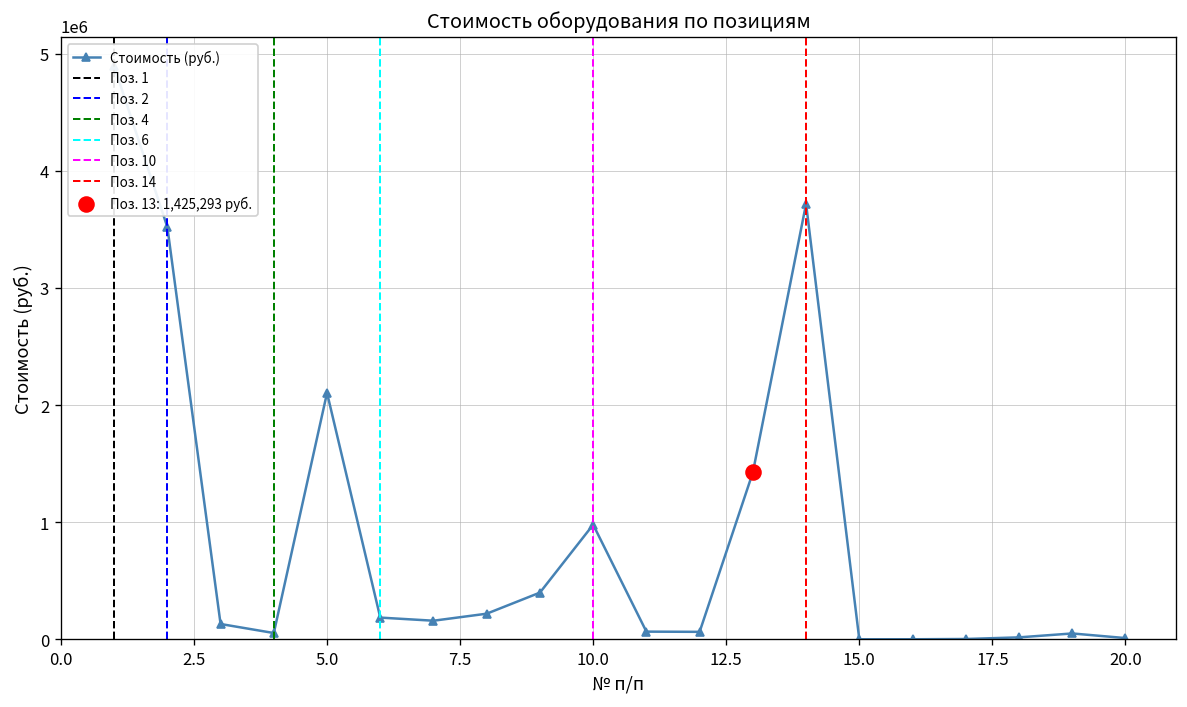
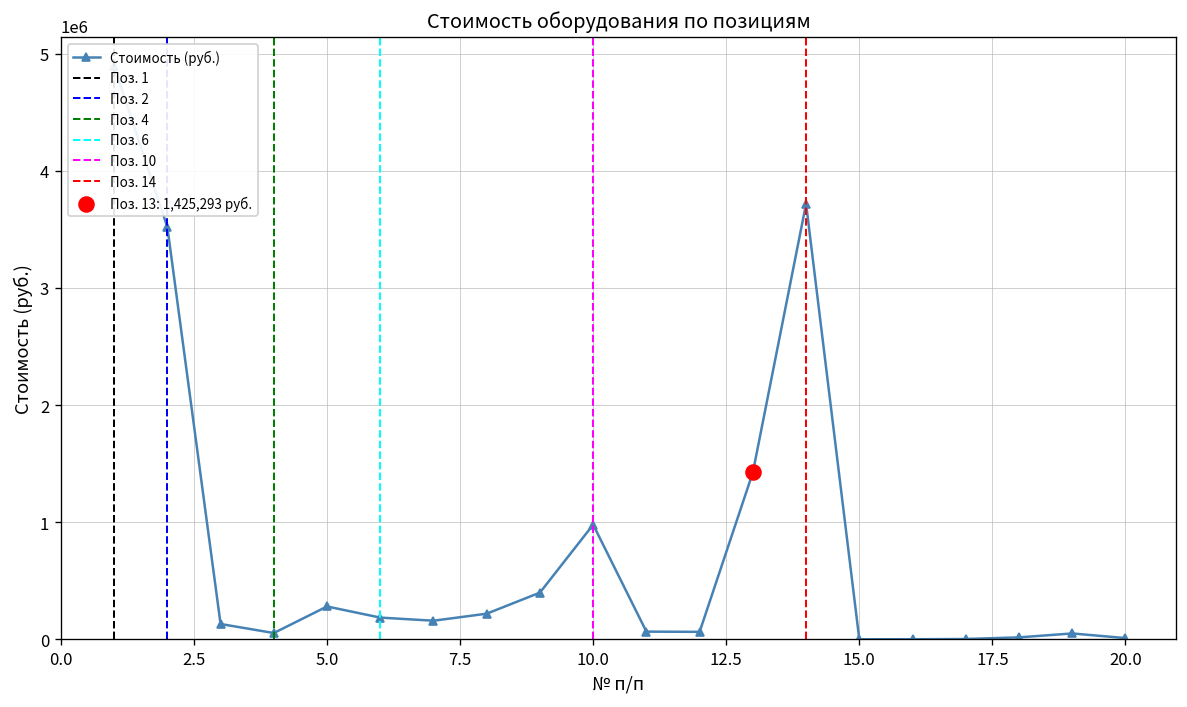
  {
    "Стоимость (руб.)": {
-     "5.0": 2100000,
+     "5.0": 300000,
      "10.0": 1000000,
      "15.0": 0,
      "20.0": 0
    }
  }
